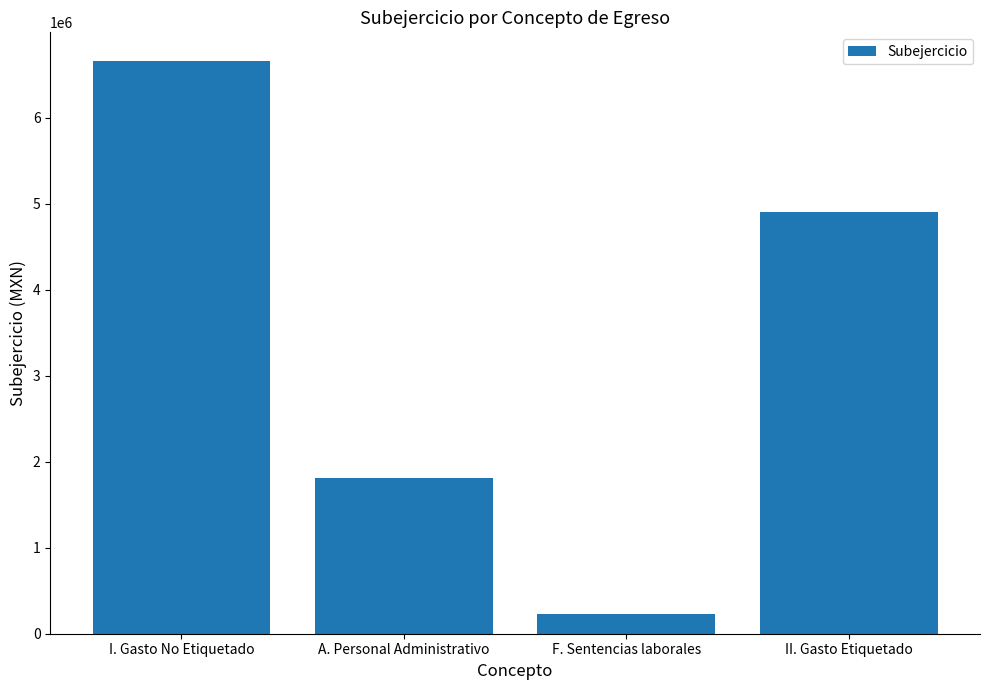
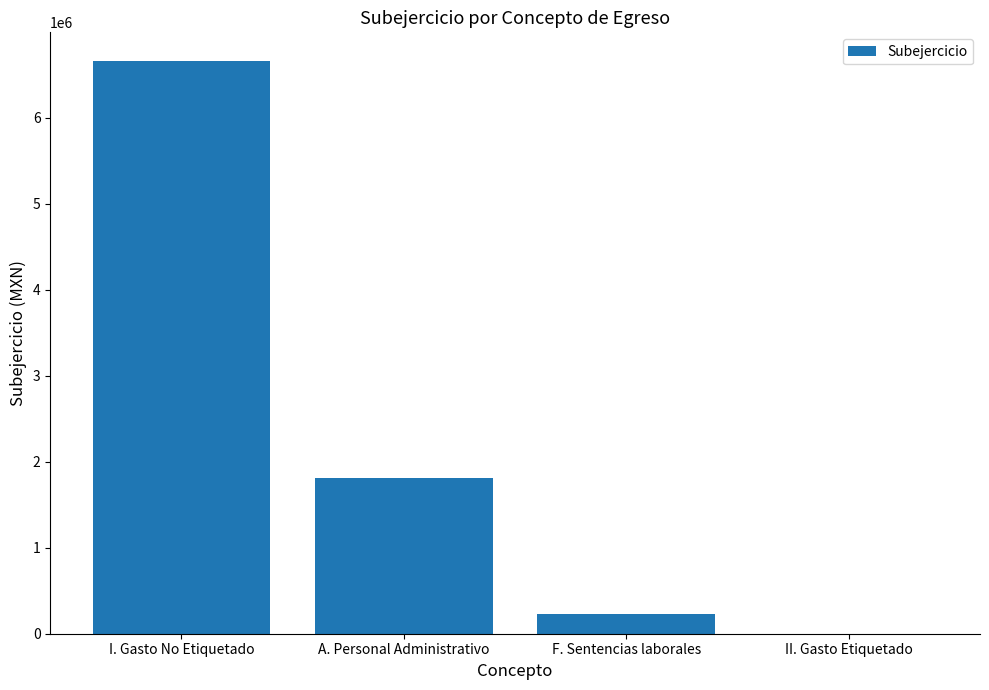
  {
    "I. Gasto No Etiquetado": 6700000,
    "A. Personal Administrativo": 1800000,
    "F. Sentencias laborales": 200000,
-   "II. Gasto Etiquetado": 4900000
+   "II. Gasto Etiquetado": 0
  }
